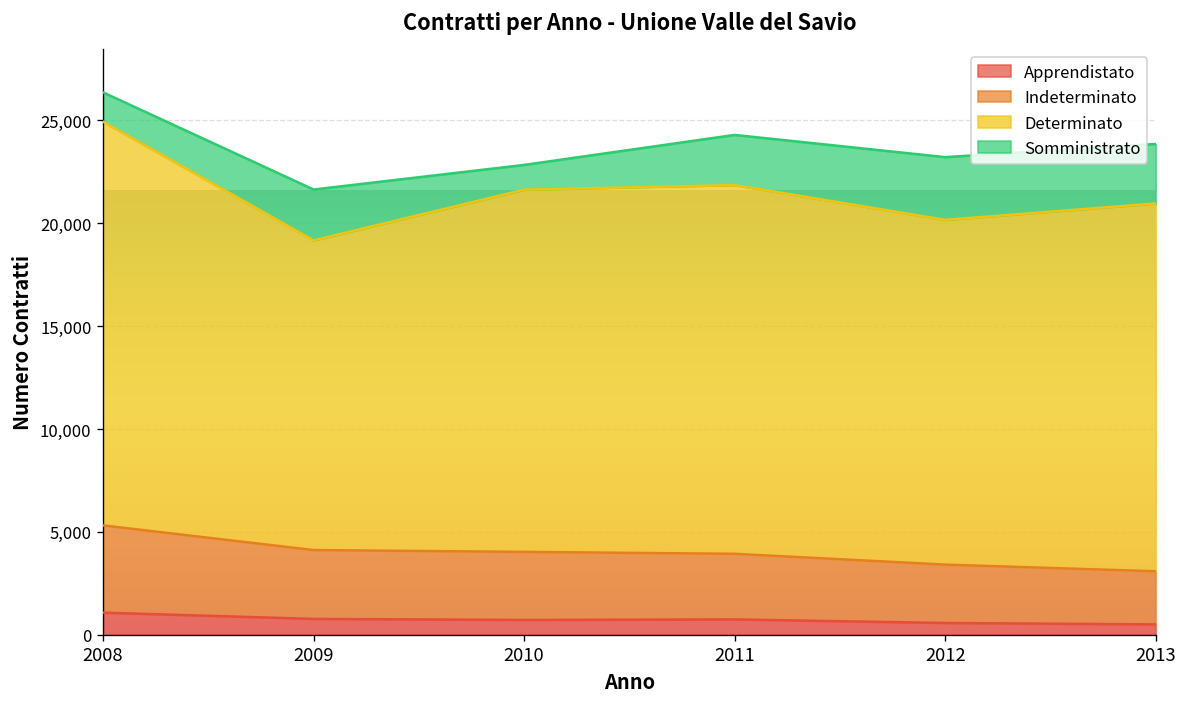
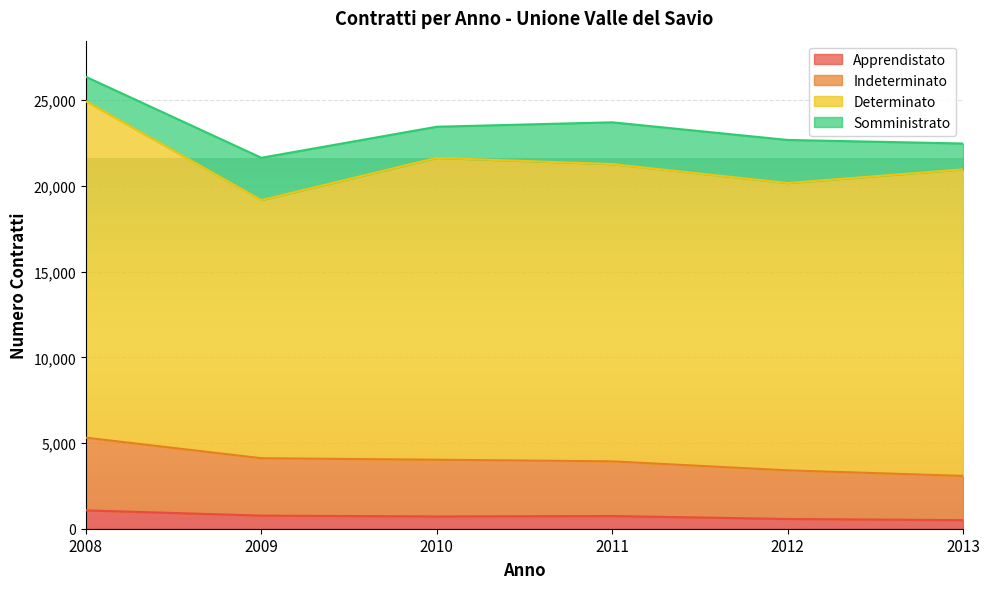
  {
    "Determinato": {
      "2008": "19,600",
      "2009": "15,100",
      "2010": "17,600",
-     "2011": "17,900",
+     "2011": "17,300",
      "2012": "16,800",
      "2013": "17,900"
    },
    "Somministrato": {
      "2008": "1,400",
      "2009": "2,500",
-     "2010": "1,200",
+     "2010": "1,800",
      "2011": "2,400",
-     "2012": "3,100",
-     "2013": "2,900"
+     "2012": "2,500",
+     "2013": "1,500"
    }
  }
